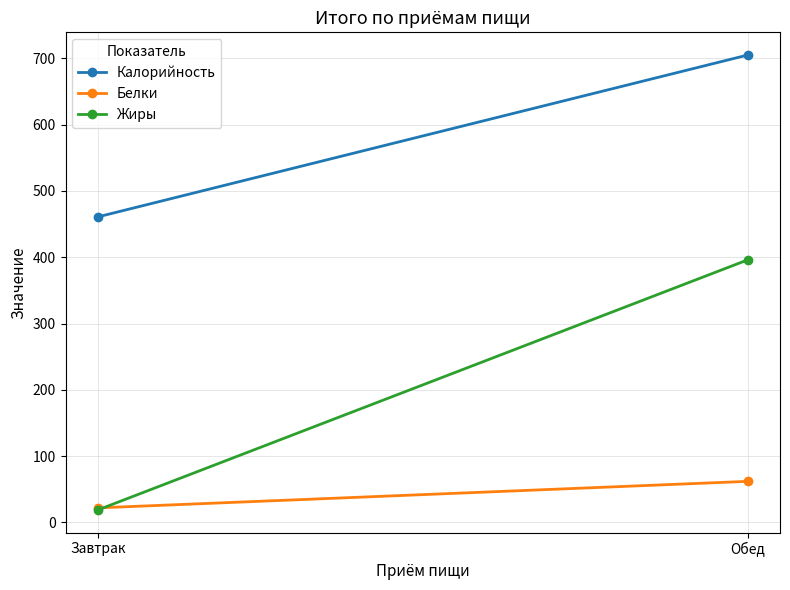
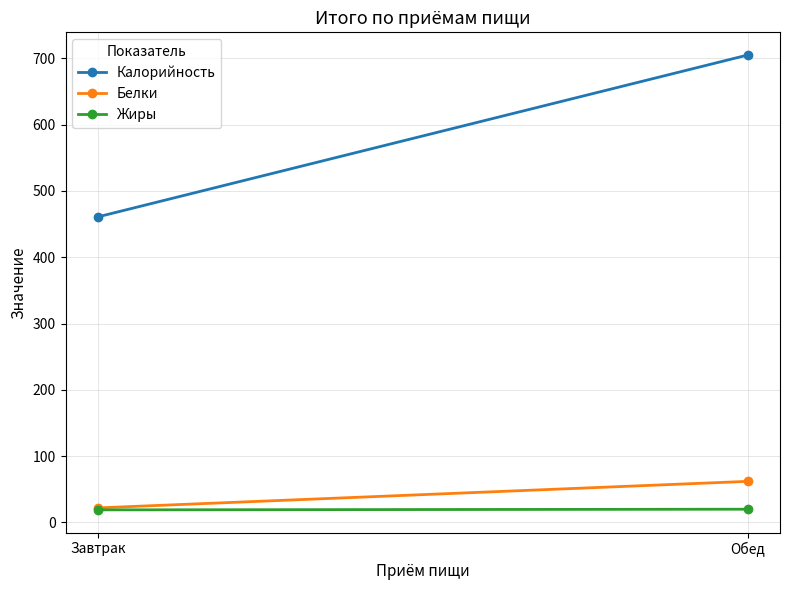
  {
    "Калорийность": {
      "Завтрак": 460,
      "Обед": 710
    },
    "Белки": {
      "Обед": 60
    },
    "Жиры": {
-     "Обед": 400
+     "Обед": 20
    }
  }
